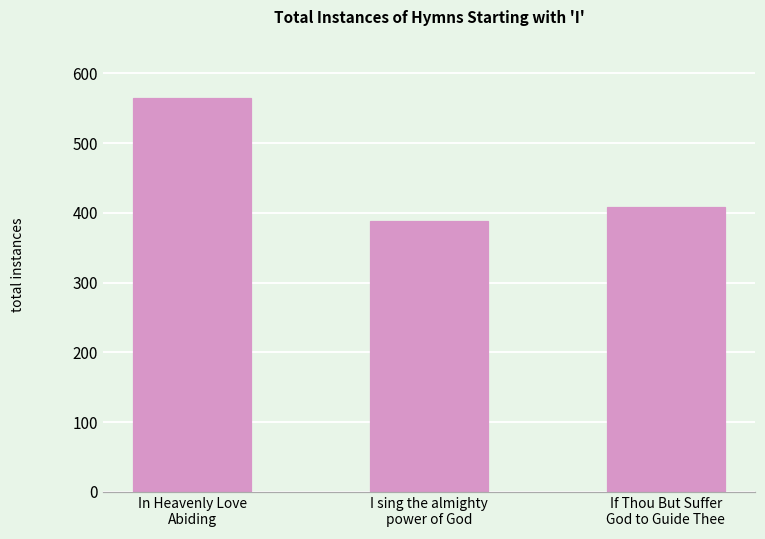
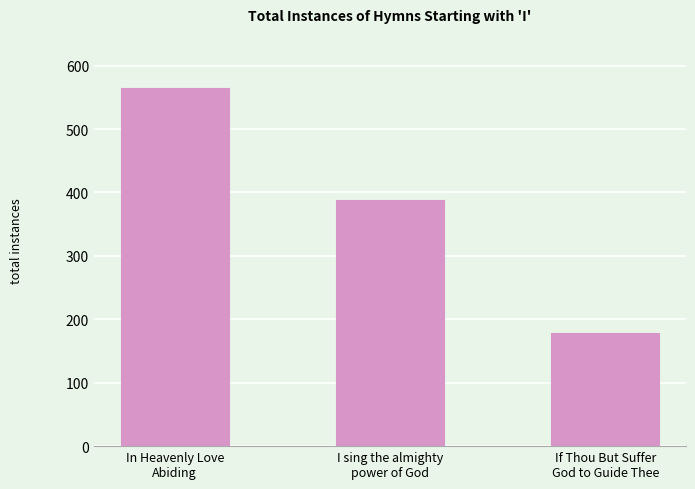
  {
    "In Heavenly Love Abiding": 560,
    "I sing the almighty power of God": 390,
-   "If Thou But Suffer God to Guide Thee": 410
+   "If Thou But Suffer God to Guide Thee": 180
  }
